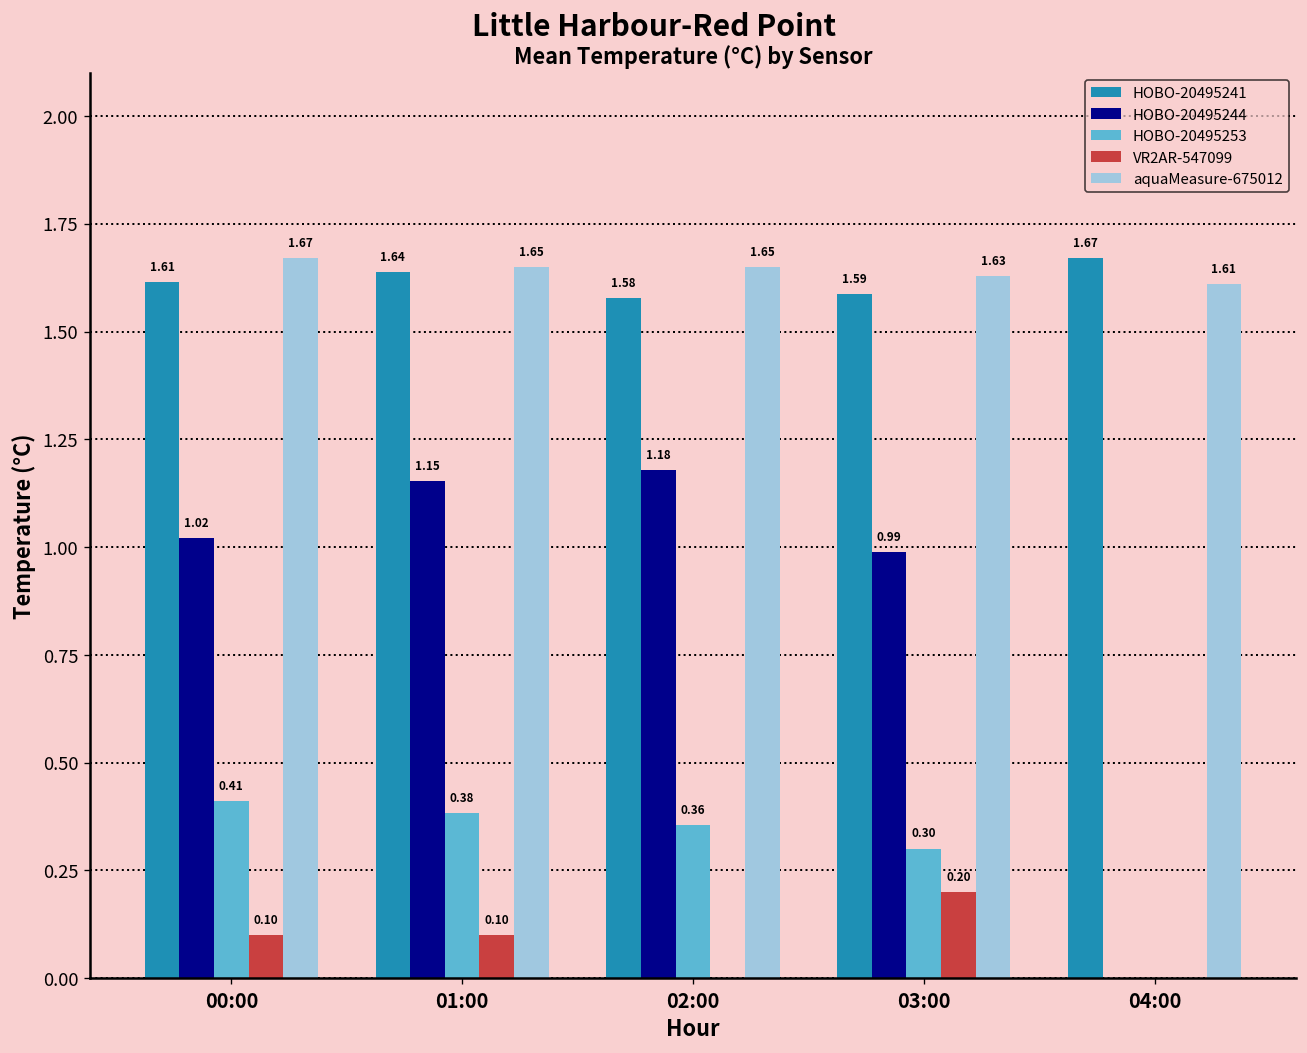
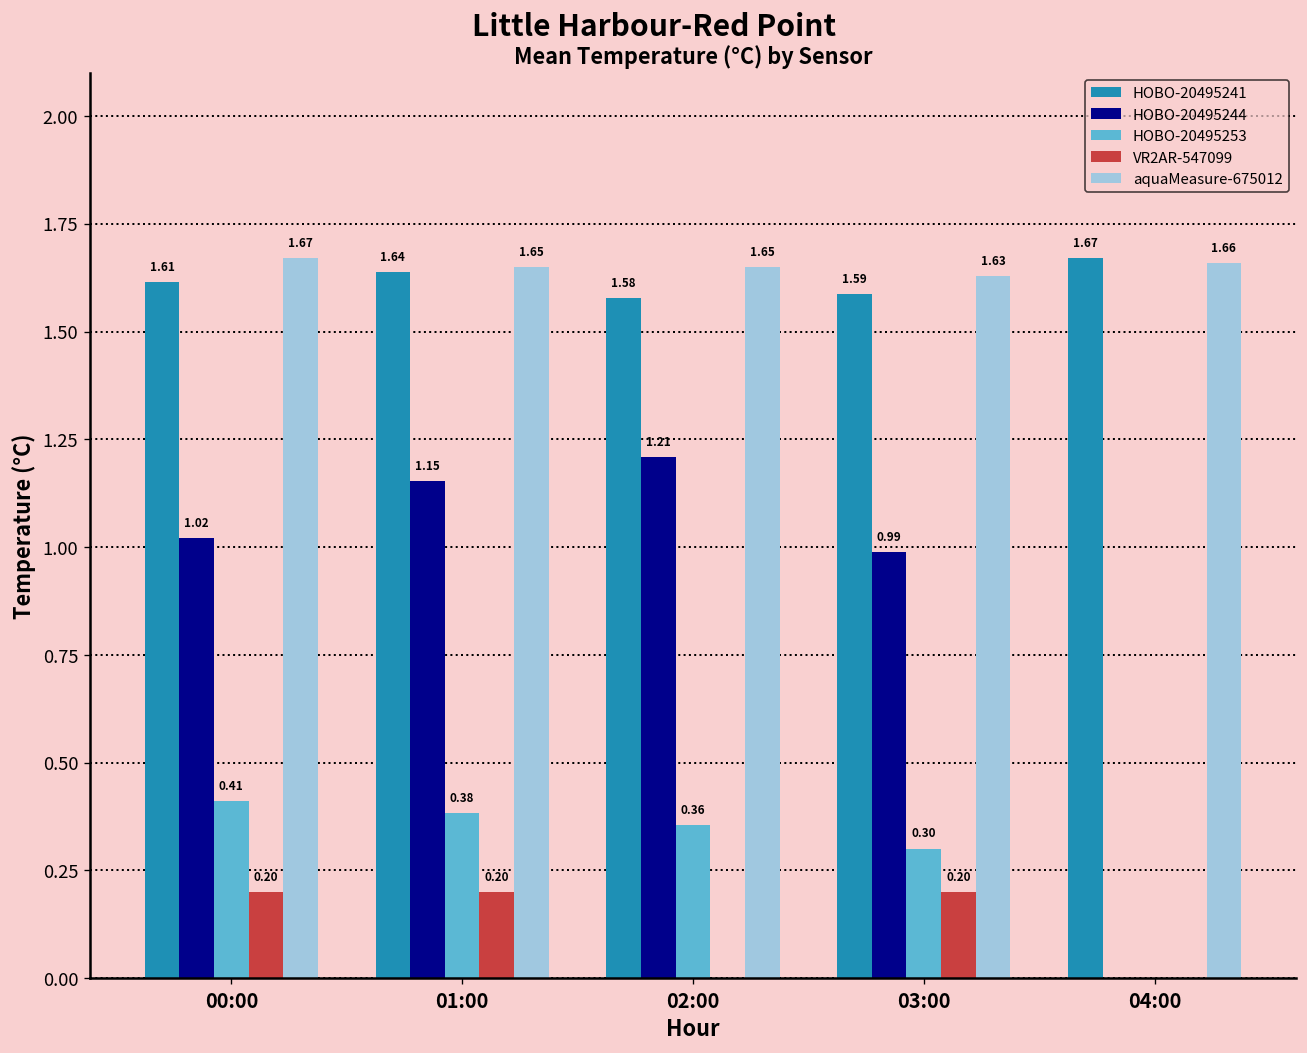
  {
    "HOBO-20495241": {
      "00:00": 1.61,
      "01:00": 1.64,
      "02:00": 1.58,
      "03:00": 1.59,
      "04:00": 1.67
    },
    "HOBO-20495244": {
      "00:00": 1.02,
      "01:00": 1.15,
-     "02:00": 1.18,
+     "02:00": 1.21,
      "03:00": 0.99
    },
    "HOBO-20495253": {
      "00:00": 0.41,
      "01:00": 0.38,
      "02:00": 0.36,
      "03:00": 0.30
    },
    "VR2AR-547099": {
-     "00:00": 0.10,
-     "01:00": 0.10,
+     "00:00": 0.20,
+     "01:00": 0.20,
      "03:00": 0.20
    },
    "aquaMeasure-675012": {
      "00:00": 1.67,
      "01:00": 1.65,
      "02:00": 1.65,
      "03:00": 1.63,
-     "04:00": 1.61
+     "04:00": 1.66
    }
  }
